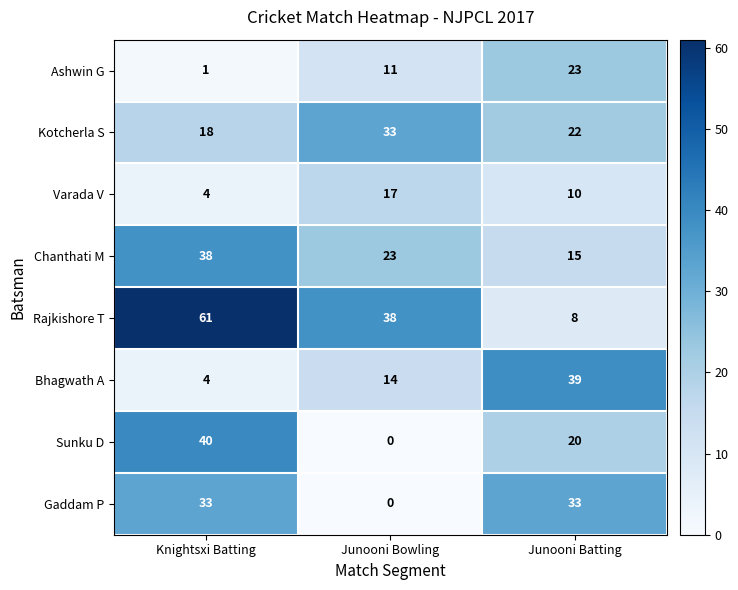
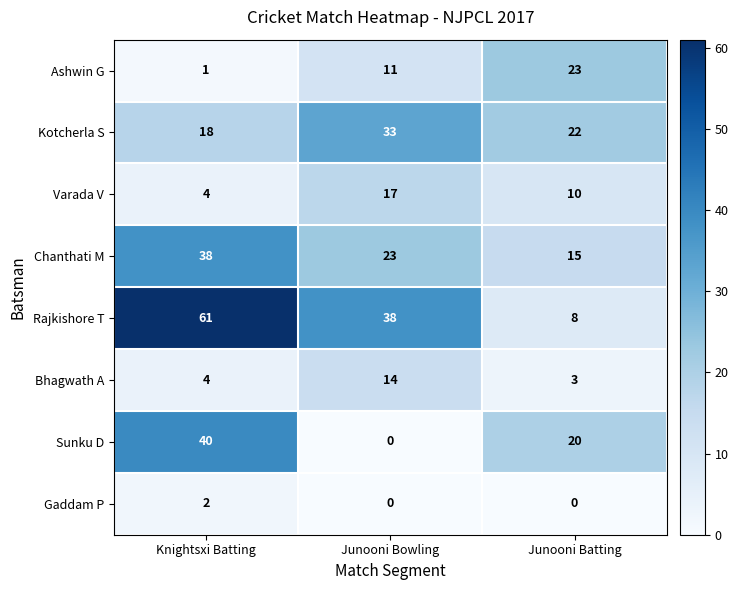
  {
    "Ashwin G": {
      "Knightsxi Batting": 1,
      "Junooni Bowling": 11,
      "Junooni Batting": 23
    },
    "Kotcherla S": {
      "Knightsxi Batting": 18,
      "Junooni Bowling": 33,
      "Junooni Batting": 22
    },
    "Varada V": {
      "Knightsxi Batting": 4,
      "Junooni Bowling": 17,
      "Junooni Batting": 10
    },
    "Chanthati M": {
      "Knightsxi Batting": 38,
      "Junooni Bowling": 23,
      "Junooni Batting": 15
    },
    "Rajkishore T": {
      "Knightsxi Batting": 61,
      "Junooni Bowling": 38,
      "Junooni Batting": 8
    },
    "Bhagwath A": {
      "Knightsxi Batting": 4,
      "Junooni Bowling": 14,
-     "Junooni Batting": 39
+     "Junooni Batting": 3
    },
    "Sunku D": {
      "Knightsxi Batting": 40,
      "Junooni Bowling": 0,
      "Junooni Batting": 20
    },
    "Gaddam P": {
-     "Knightsxi Batting": 33,
+     "Knightsxi Batting": 2,
      "Junooni Bowling": 0,
-     "Junooni Batting": 33
+     "Junooni Batting": 0
    }
  }
